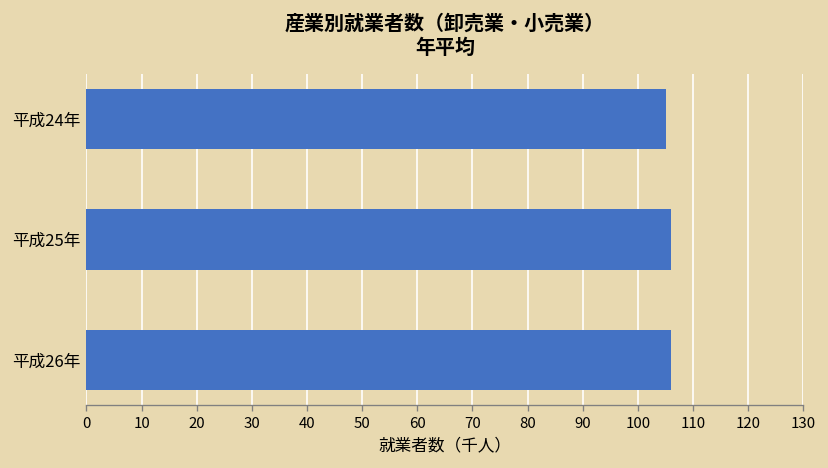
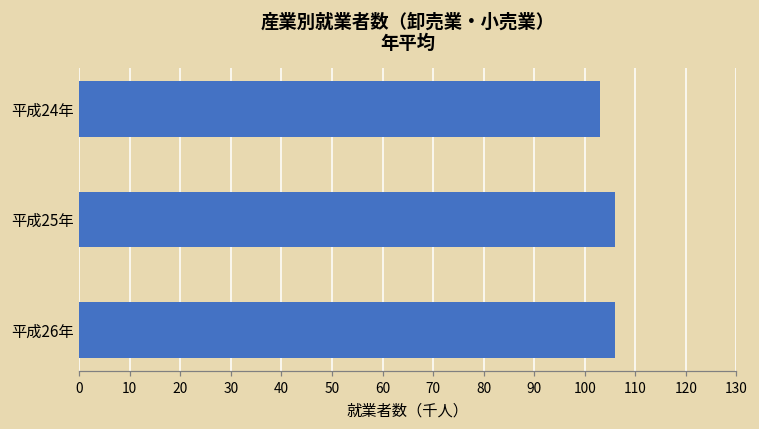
  {
-   "平成24年": 105,
+   "平成24年": 103,
    "平成25年": 106,
    "平成26年": 106
  }
